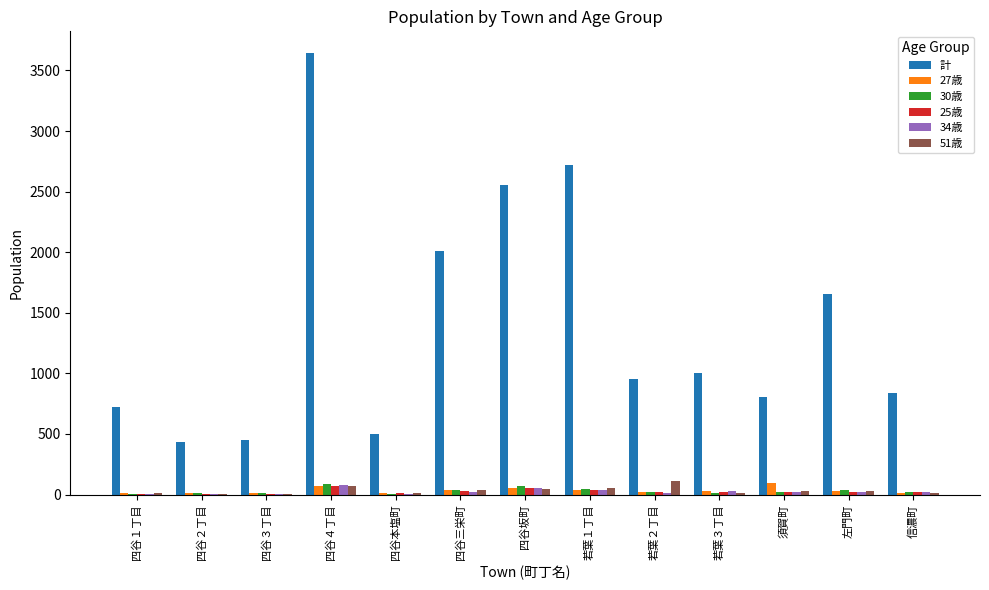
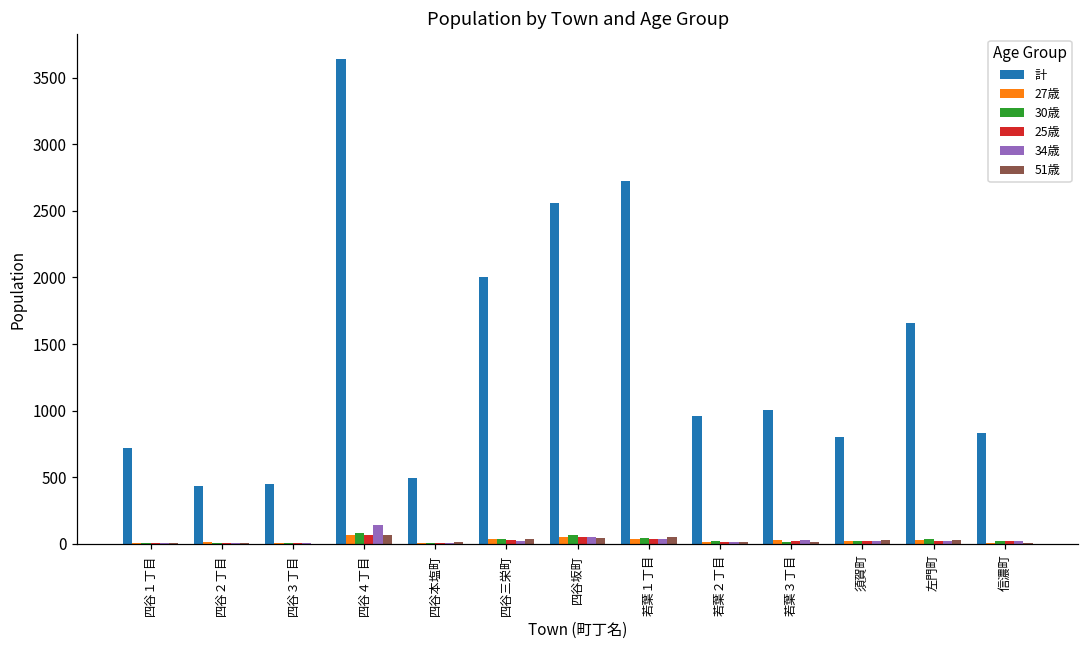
  {
    "計": {
      "四谷１丁目": 720,
      "四谷２丁目": 440,
      "四谷３丁目": 450,
      "四谷４丁目": 3640,
      "四谷本塩町": 500,
      "四谷三栄町": 2010,
      "四谷坂町": 2560,
      "若葉１丁目": 2720,
      "若葉２丁目": 960,
      "若葉３丁目": 1000,
      "須賀町": 800,
      "左門町": 1660,
      "信濃町": 840
    },
    "27歳": {
      "四谷４丁目": 70,
      "四谷三栄町": 40,
      "四谷坂町": 60,
      "若葉１丁目": 40,
      "若葉３丁目": 30,
-     "須賀町": 100,
+     "須賀町": 20,
      "左門町": 30
    },
    "30歳": {
      "四谷４丁目": 80,
      "四谷三栄町": 30,
      "四谷坂町": 70,
      "若葉１丁目": 40,
      "若葉２丁目": 20,
      "須賀町": 20,
      "左門町": 40,
      "信濃町": 20
    },
    "25歳": {
      "四谷４丁目": 70,
      "四谷三栄町": 30,
      "四谷坂町": 50,
      "若葉１丁目": 40,
      "若葉３丁目": 20,
      "須賀町": 20,
      "左門町": 20,
      "信濃町": 20
    },
    "34歳": {
-     "四谷４丁目": 80,
+     "四谷４丁目": 140,
      "四谷三栄町": 30,
      "四谷坂町": 50,
      "若葉１丁目": 40,
      "若葉３丁目": 30,
      "須賀町": 20,
      "左門町": 30,
      "信濃町": 20
    },
    "51歳": {
      "四谷４丁目": 70,
      "四谷三栄町": 40,
      "四谷坂町": 40,
      "若葉１丁目": 50,
-     "若葉２丁目": 120,
+     "若葉２丁目": 10,
      "須賀町": 30,
      "左門町": 30
    }
  }
